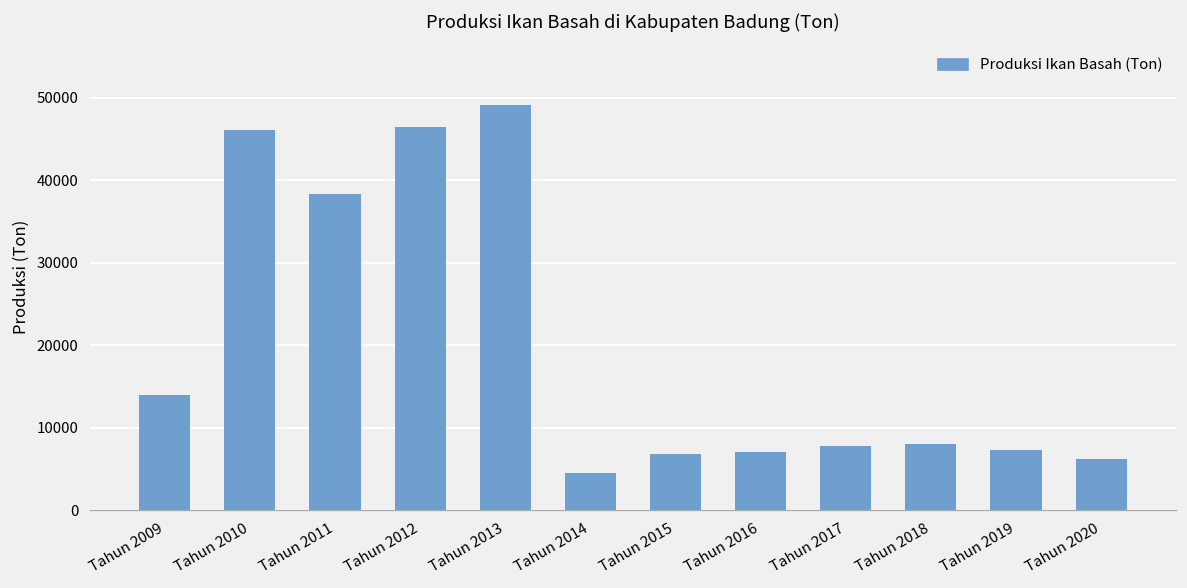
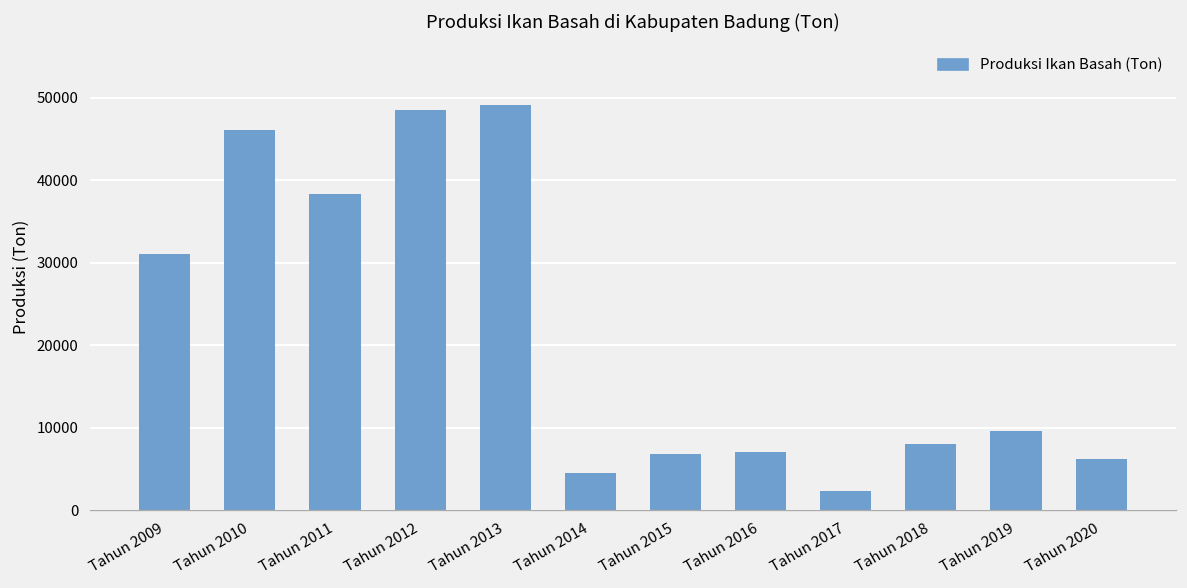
  {
-   "Tahun 2009": 14000,
+   "Tahun 2009": 31000,
    "Tahun 2010": 46000,
    "Tahun 2011": 38000,
-   "Tahun 2012": 46000,
+   "Tahun 2012": 49000,
    "Tahun 2013": 49000,
    "Tahun 2014": 5000,
    "Tahun 2015": 7000,
    "Tahun 2016": 7000,
-   "Tahun 2017": 8000,
+   "Tahun 2017": 2000,
    "Tahun 2018": 8000,
-   "Tahun 2019": 7000,
+   "Tahun 2019": 10000,
    "Tahun 2020": 6000
  }
